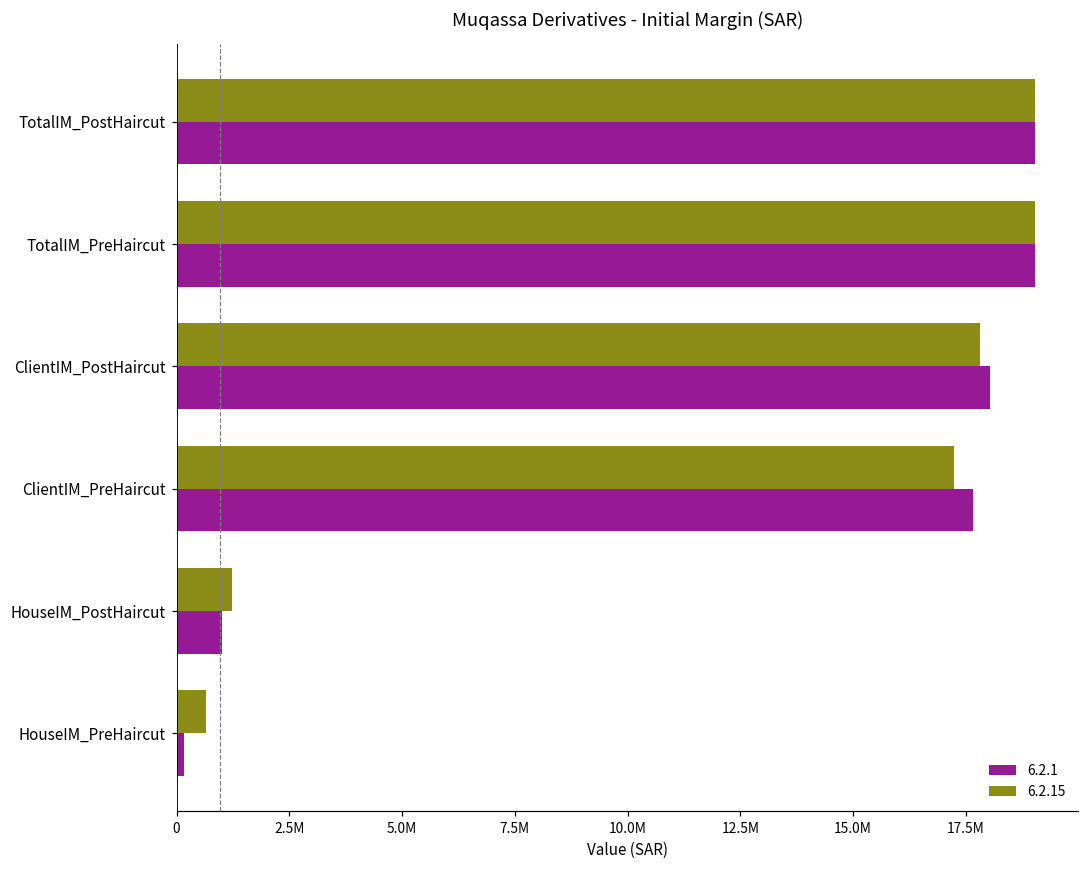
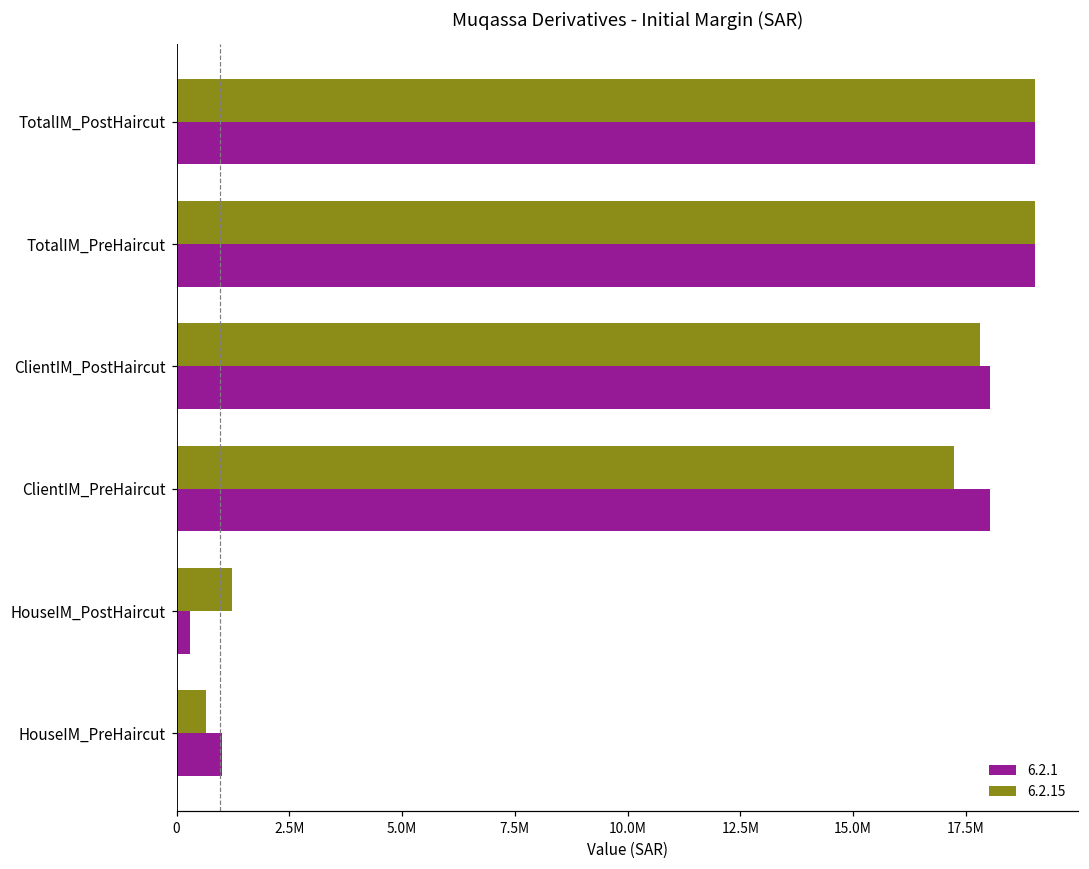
  {
    "6.2.1": {
      "TotalIM_PostHaircut": 19000000,
      "TotalIM_PreHaircut": 19000000,
      "ClientIM_PostHaircut": 18000000,
-     "ClientIM_PreHaircut": 17700000,
-     "HouseIM_PostHaircut": 1000000,
-     "HouseIM_PreHaircut": 200000
+     "ClientIM_PreHaircut": 18000000,
+     "HouseIM_PostHaircut": 300000,
+     "HouseIM_PreHaircut": 1000000
    },
    "6.2.15": {
      "TotalIM_PostHaircut": 19000000,
      "TotalIM_PreHaircut": 19000000,
      "ClientIM_PostHaircut": 17800000,
      "ClientIM_PreHaircut": 17200000,
      "HouseIM_PostHaircut": 1200000,
      "HouseIM_PreHaircut": 700000
    }
  }
